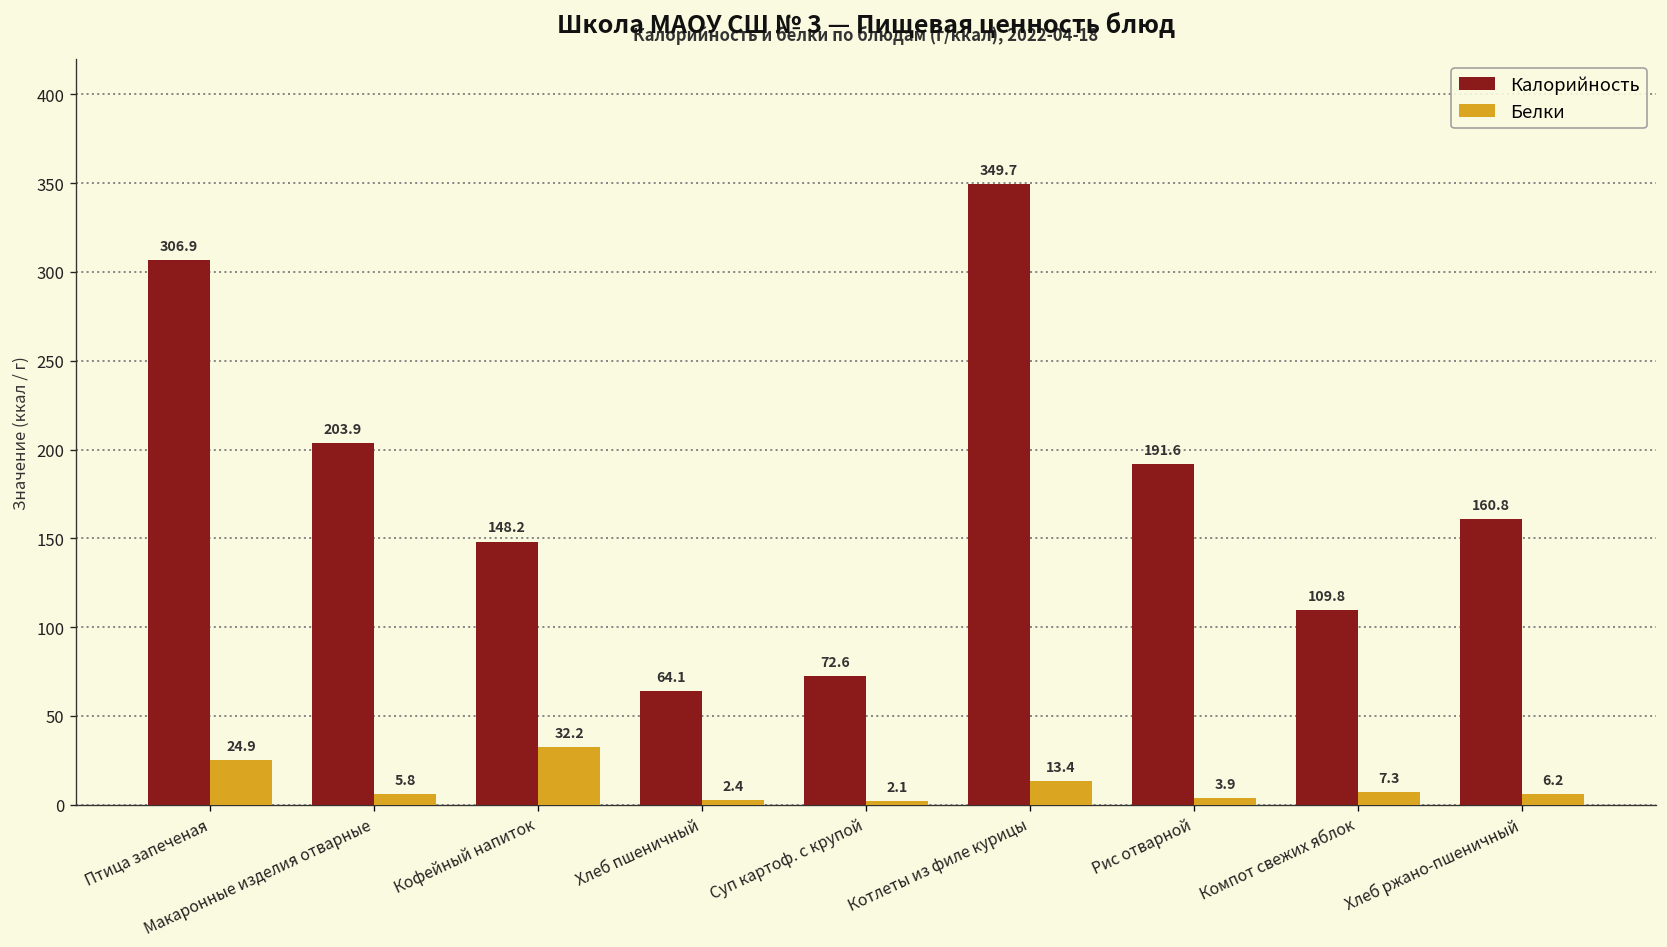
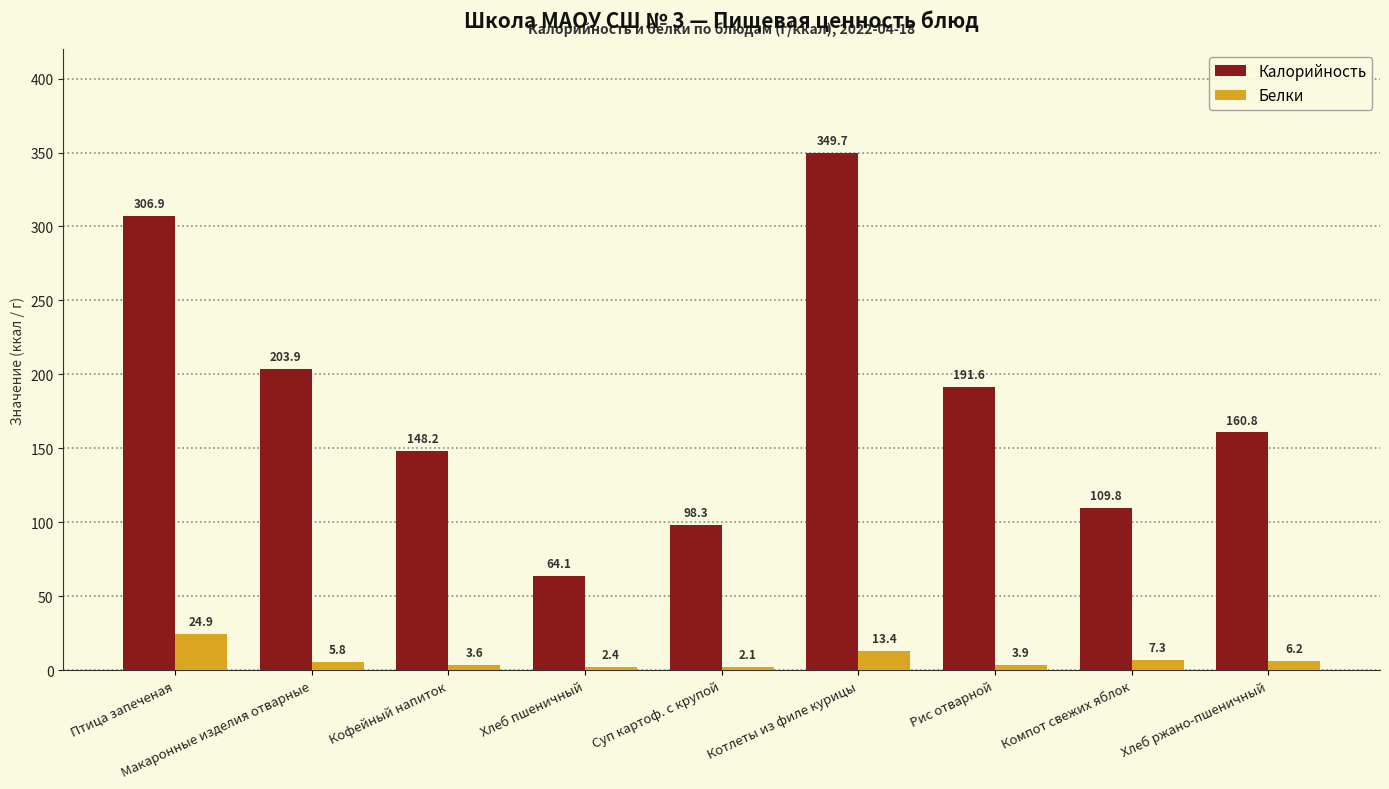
  {
    "Калорийность": {
      "Птица запеченая": 306.9,
      "Макаронные изделия отварные": 203.9,
      "Кофейный напиток": 148.2,
      "Хлеб пшеничный": 64.1,
-     "Суп картоф. с крупой": 72.6,
+     "Суп картоф. с крупой": 98.3,
      "Котлеты из филе курицы": 349.7,
      "Рис отварной": 191.6,
      "Компот свежих яблок": 109.8,
      "Хлеб ржано-пшеничный": 160.8
    },
    "Белки": {
      "Птица запеченая": 24.9,
      "Макаронные изделия отварные": 5.8,
-     "Кофейный напиток": 32.2,
+     "Кофейный напиток": 3.6,
      "Хлеб пшеничный": 2.4,
      "Суп картоф. с крупой": 2.1,
      "Котлеты из филе курицы": 13.4,
      "Рис отварной": 3.9,
      "Компот свежих яблок": 7.3,
      "Хлеб ржано-пшеничный": 6.2
    }
  }
